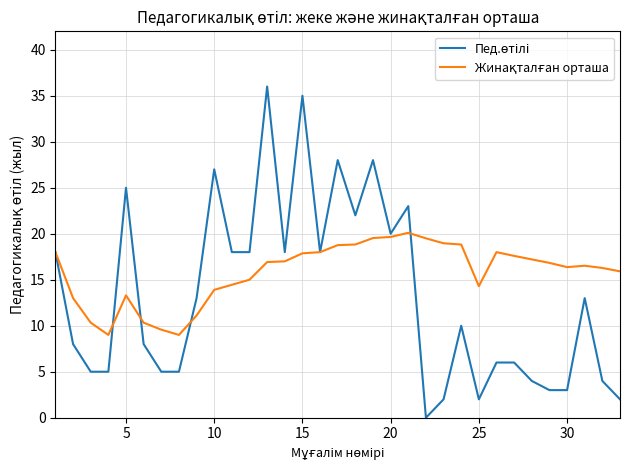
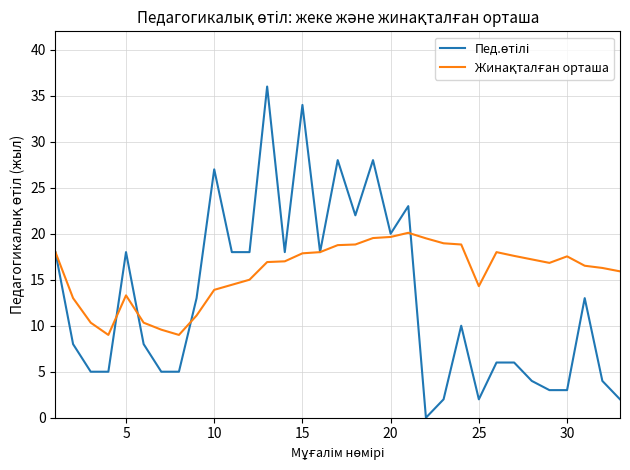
  {
    "Пед.өтілі": {
-     "5": 25,
+     "5": 18,
      "10": 27,
-     "15": 35,
+     "15": 34,
      "20": 20,
      "25": 2,
      "30": 3
    },
    "Жинақталған орташа": {
      "5": 13,
      "10": 14,
      "15": 18,
      "20": 20,
      "25": 14,
-     "30": 16
+     "30": 18
    }
  }
